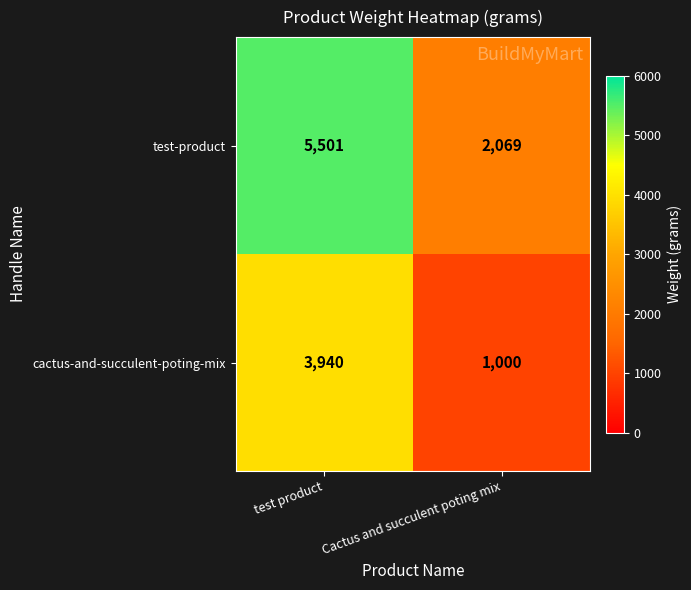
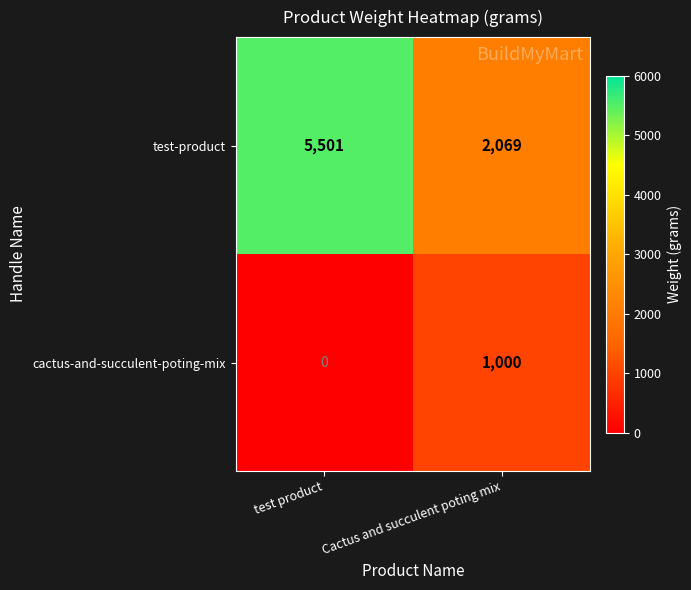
  {
    "test-product": {
      "test product": "5,501"
    },
    "cactus-and-succulent-poting-mix": {
-     "test product": "3,940",
+     "test product": "0",
      "Cactus and succulent poting mix": "1,000"
    }
  }
